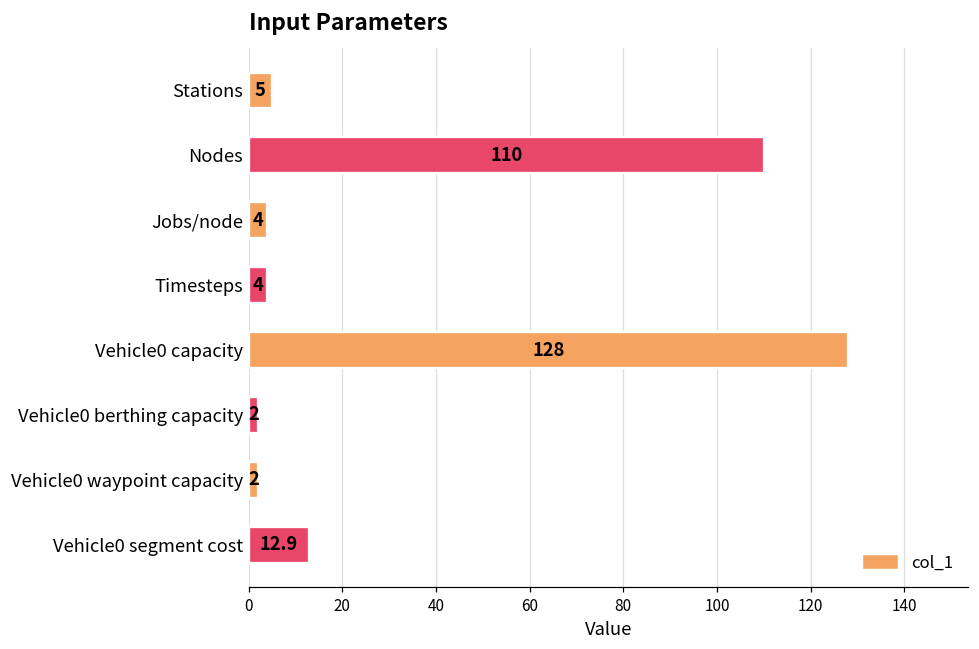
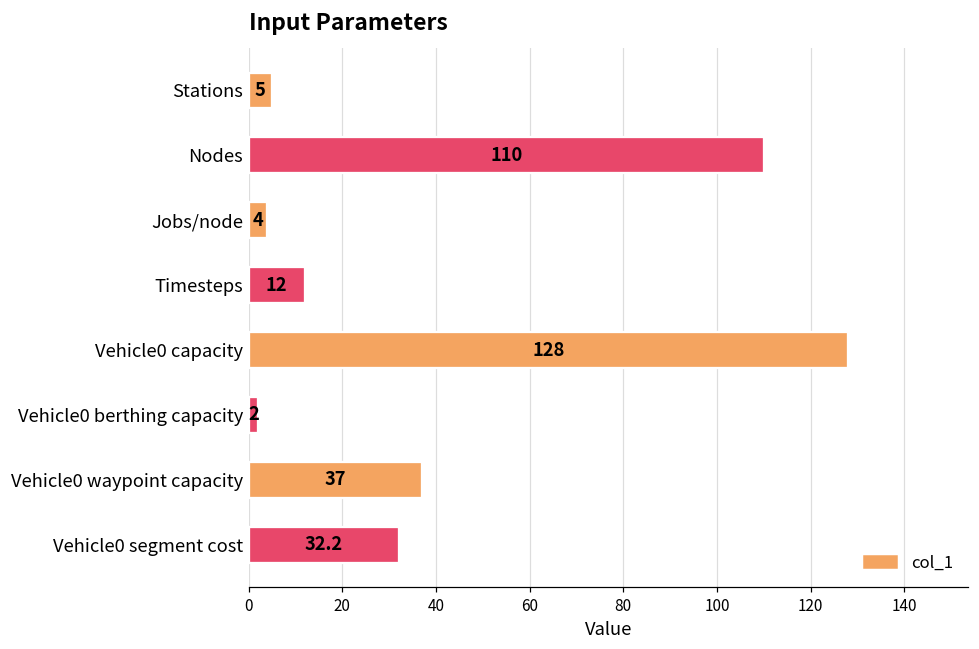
  {
    "Stations": 5,
    "Nodes": 110,
    "Jobs/node": 4,
-   "Timesteps": 4,
+   "Timesteps": 12,
    "Vehicle0 capacity": 128,
    "Vehicle0 berthing capacity": 2,
-   "Vehicle0 waypoint capacity": 2,
-   "Vehicle0 segment cost": 12.9
+   "Vehicle0 waypoint capacity": 37,
+   "Vehicle0 segment cost": 32.2
  }
